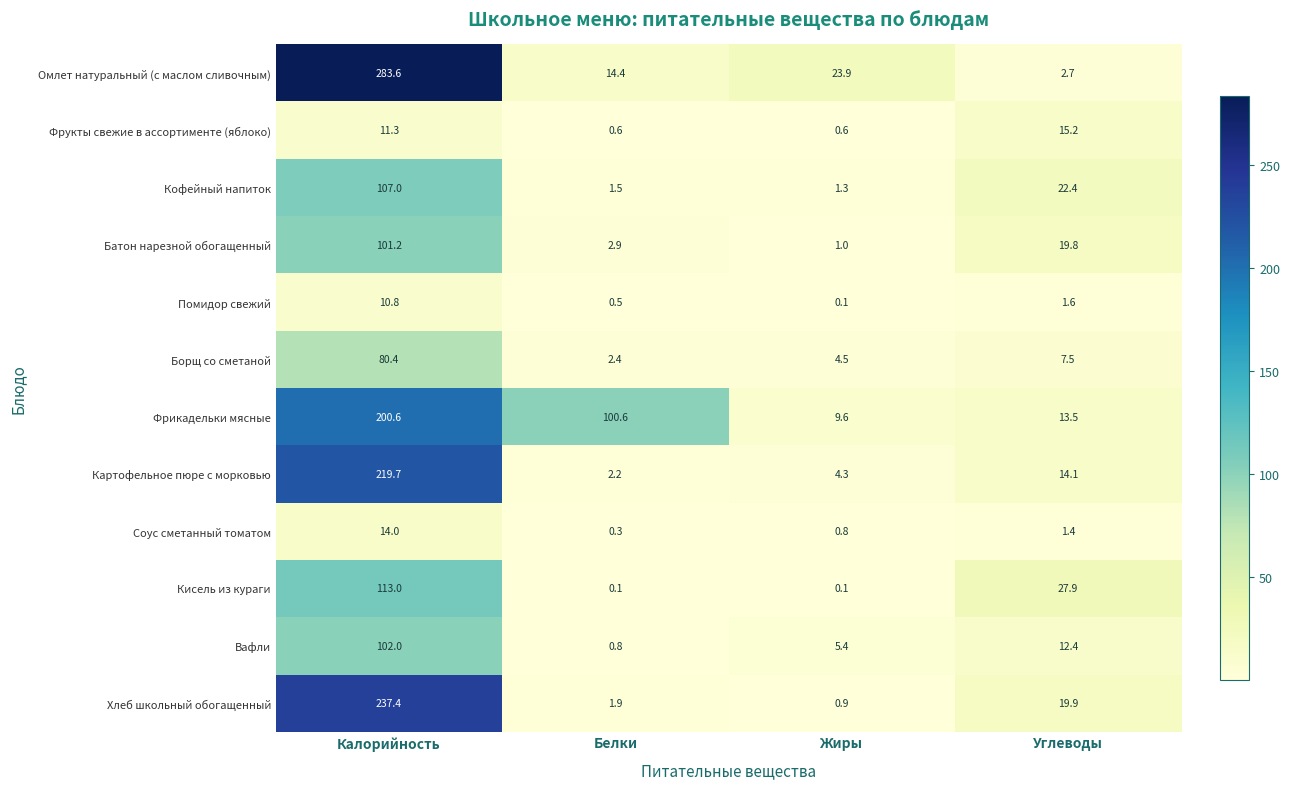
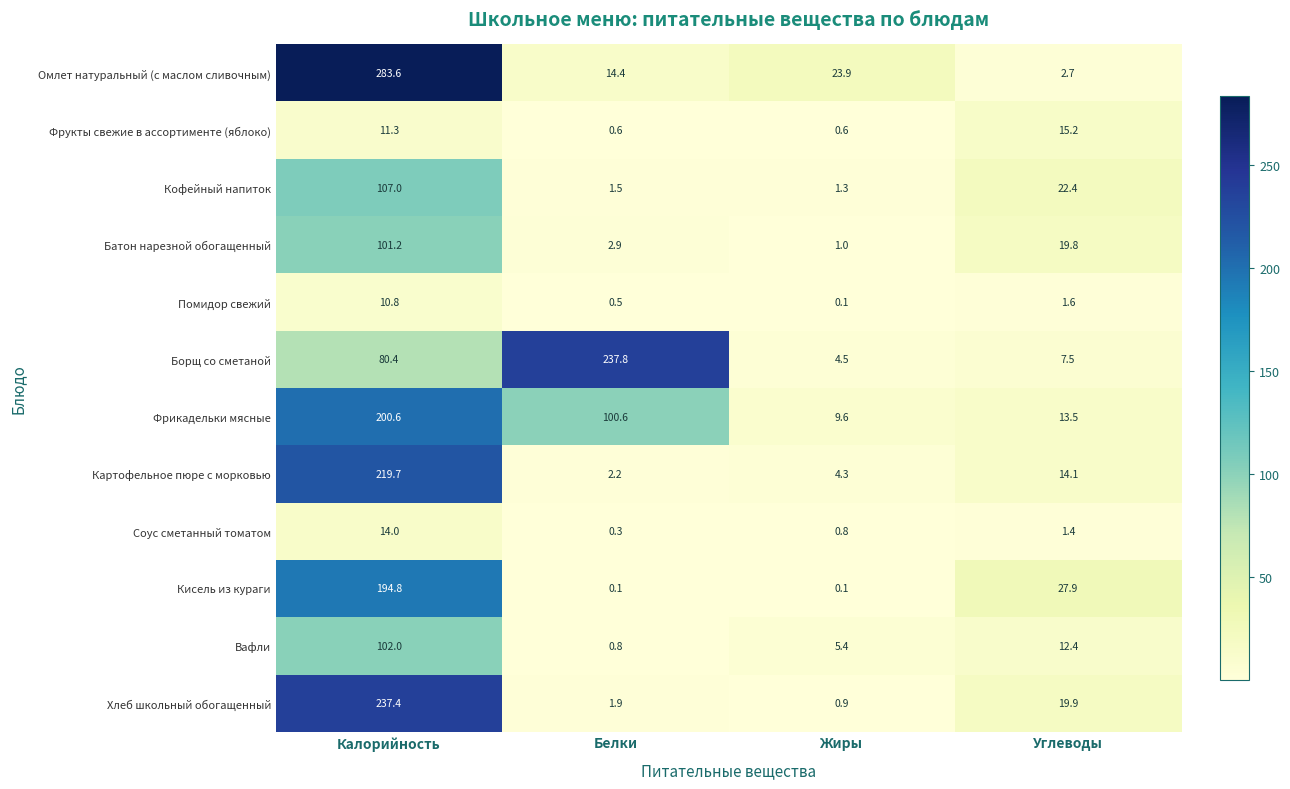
  {
    "Омлет натуральный (с маслом сливочным)": {
      "Калорийность": 283.6,
      "Белки": 14.4,
      "Жиры": 23.9,
      "Углеводы": 2.7
    },
    "Фрукты свежие в ассортименте (яблоко)": {
      "Калорийность": 11.3,
      "Белки": 0.6,
      "Жиры": 0.6,
      "Углеводы": 15.2
    },
    "Кофейный напиток": {
      "Калорийность": 107.0,
      "Белки": 1.5,
      "Жиры": 1.3,
      "Углеводы": 22.4
    },
    "Батон нарезной обогащенный": {
      "Калорийность": 101.2,
      "Белки": 2.9,
      "Жиры": 1.0,
      "Углеводы": 19.8
    },
    "Помидор свежий": {
      "Калорийность": 10.8,
      "Белки": 0.5,
      "Жиры": 0.1,
      "Углеводы": 1.6
    },
    "Борщ со сметаной": {
      "Калорийность": 80.4,
-     "Белки": 2.4,
+     "Белки": 237.8,
      "Жиры": 4.5,
      "Углеводы": 7.5
    },
    "Фрикадельки мясные": {
      "Калорийность": 200.6,
      "Белки": 100.6,
      "Жиры": 9.6,
      "Углеводы": 13.5
    },
    "Картофельное пюре с морковью": {
      "Калорийность": 219.7,
      "Белки": 2.2,
      "Жиры": 4.3,
      "Углеводы": 14.1
    },
    "Соус сметанный томатом": {
      "Калорийность": 14.0,
      "Белки": 0.3,
      "Жиры": 0.8,
      "Углеводы": 1.4
    },
    "Кисель из кураги": {
-     "Калорийность": 113.0,
+     "Калорийность": 194.8,
      "Белки": 0.1,
      "Жиры": 0.1,
      "Углеводы": 27.9
    },
    "Вафли": {
      "Калорийность": 102.0,
      "Белки": 0.8,
      "Жиры": 5.4,
      "Углеводы": 12.4
    },
    "Хлеб школьный обогащенный": {
      "Калорийность": 237.4,
      "Белки": 1.9,
      "Жиры": 0.9,
      "Углеводы": 19.9
    }
  }
